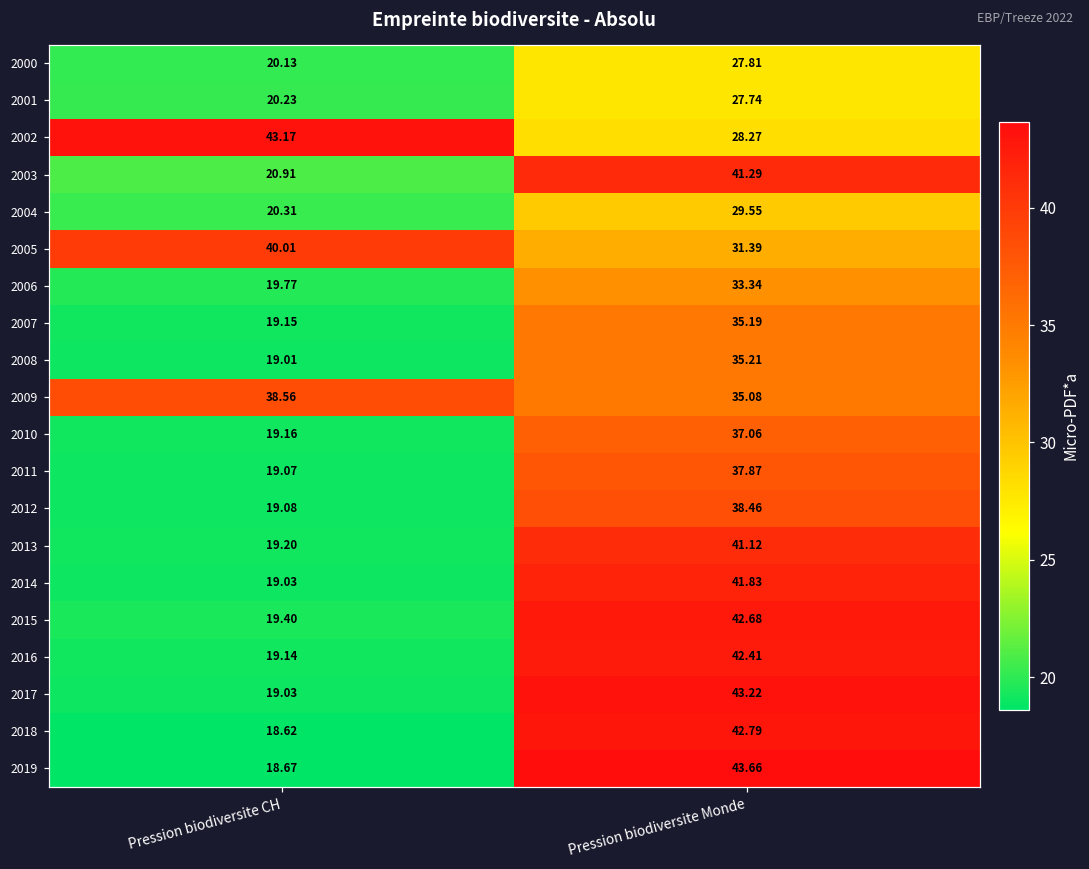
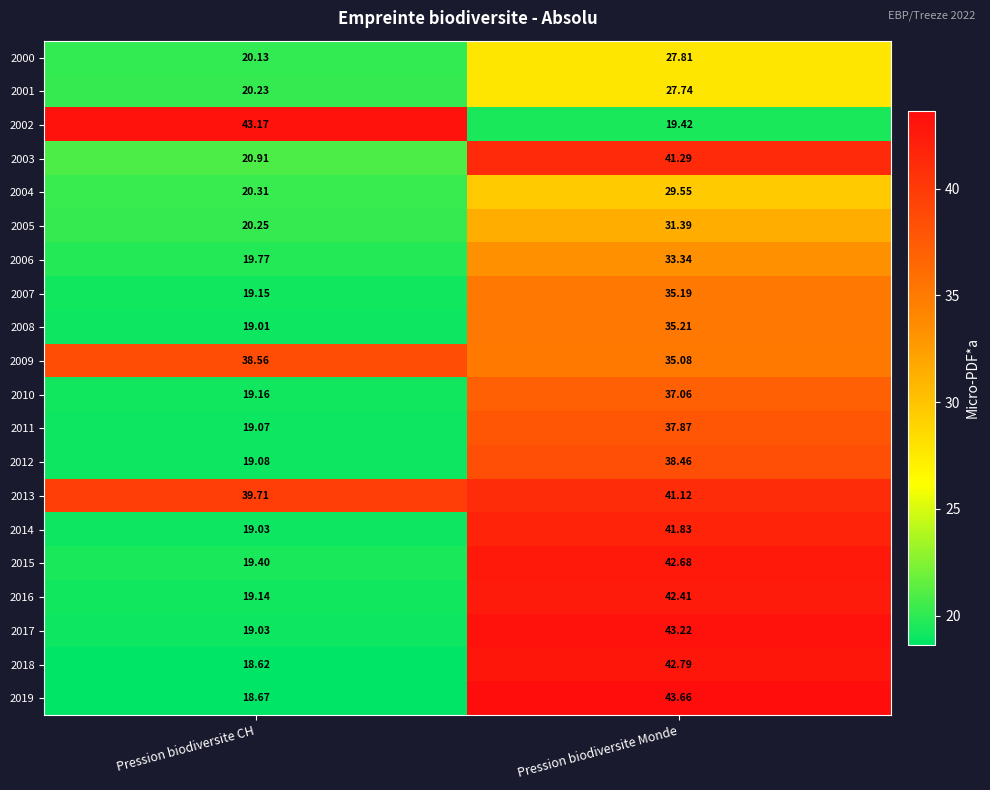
  {
    "2000": {
      "Pression biodiversite CH": 20.13,
      "Pression biodiversite Monde": 27.81
    },
    "2001": {
      "Pression biodiversite CH": 20.23,
      "Pression biodiversite Monde": 27.74
    },
    "2002": {
      "Pression biodiversite CH": 43.17,
-     "Pression biodiversite Monde": 28.27
+     "Pression biodiversite Monde": 19.42
    },
    "2003": {
      "Pression biodiversite CH": 20.91,
      "Pression biodiversite Monde": 41.29
    },
    "2004": {
      "Pression biodiversite CH": 20.31,
      "Pression biodiversite Monde": 29.55
    },
    "2005": {
-     "Pression biodiversite CH": 40.01,
+     "Pression biodiversite CH": 20.25,
      "Pression biodiversite Monde": 31.39
    },
    "2006": {
      "Pression biodiversite CH": 19.77,
      "Pression biodiversite Monde": 33.34
    },
    "2007": {
      "Pression biodiversite CH": 19.15,
      "Pression biodiversite Monde": 35.19
    },
    "2008": {
      "Pression biodiversite CH": 19.01,
      "Pression biodiversite Monde": 35.21
    },
    "2009": {
      "Pression biodiversite CH": 38.56,
      "Pression biodiversite Monde": 35.08
    },
    "2010": {
      "Pression biodiversite CH": 19.16,
      "Pression biodiversite Monde": 37.06
    },
    "2011": {
      "Pression biodiversite CH": 19.07,
      "Pression biodiversite Monde": 37.87
    },
    "2012": {
      "Pression biodiversite CH": 19.08,
      "Pression biodiversite Monde": 38.46
    },
    "2013": {
-     "Pression biodiversite CH": 19.20,
+     "Pression biodiversite CH": 39.71,
      "Pression biodiversite Monde": 41.12
    },
    "2014": {
      "Pression biodiversite CH": 19.03,
      "Pression biodiversite Monde": 41.83
    },
    "2015": {
      "Pression biodiversite CH": 19.40,
      "Pression biodiversite Monde": 42.68
    },
    "2016": {
      "Pression biodiversite CH": 19.14,
      "Pression biodiversite Monde": 42.41
    },
    "2017": {
      "Pression biodiversite CH": 19.03,
      "Pression biodiversite Monde": 43.22
    },
    "2018": {
      "Pression biodiversite CH": 18.62,
      "Pression biodiversite Monde": 42.79
    },
    "2019": {
      "Pression biodiversite CH": 18.67,
      "Pression biodiversite Monde": 43.66
    }
  }
